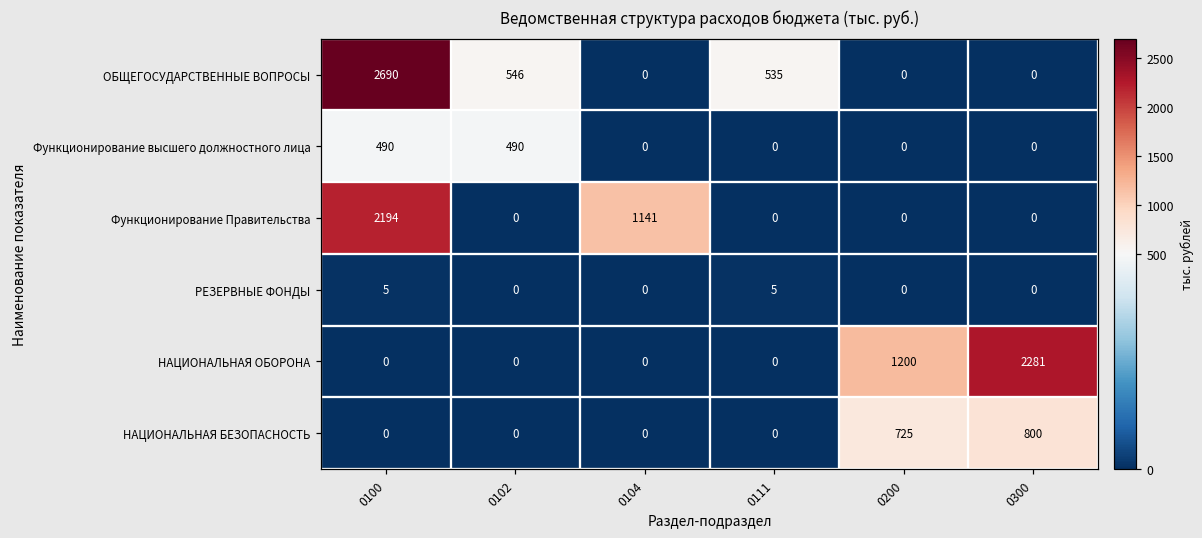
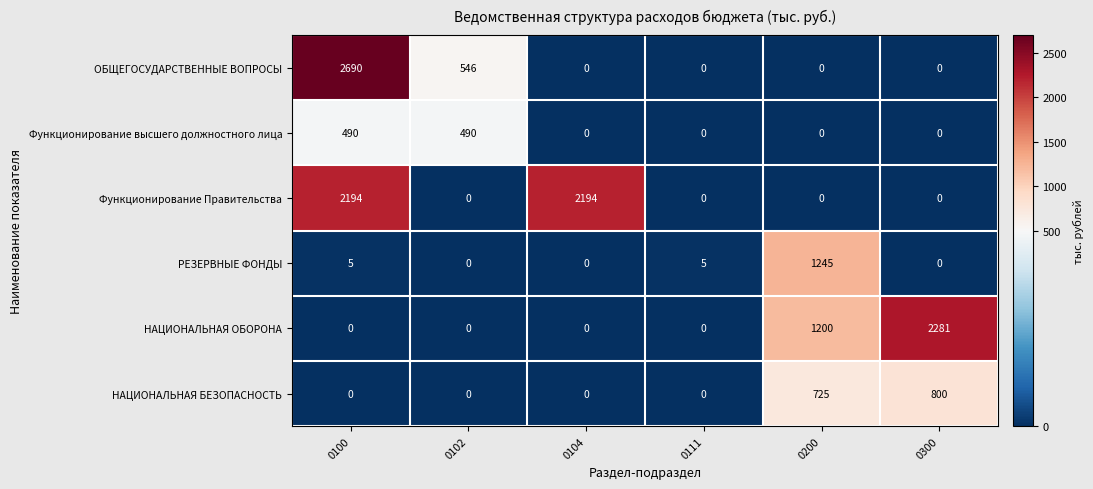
  {
    "ОБЩЕГОСУДАРСТВЕННЫЕ ВОПРОСЫ": {
      "0100": 2690,
      "0102": 546,
      "0104": 0,
-     "0111": 535,
+     "0111": 0,
      "0200": 0,
      "0300": 0
    },
    "Функционирование высшего должностного лица": {
      "0100": 490,
      "0102": 490,
      "0104": 0,
      "0111": 0,
      "0200": 0,
      "0300": 0
    },
    "Функционирование Правительства": {
      "0100": 2194,
      "0102": 0,
-     "0104": 1141,
+     "0104": 2194,
      "0111": 0,
      "0200": 0,
      "0300": 0
    },
    "РЕЗЕРВНЫЕ ФОНДЫ": {
      "0100": 5,
      "0102": 0,
      "0104": 0,
      "0111": 5,
-     "0200": 0,
+     "0200": 1245,
      "0300": 0
    },
    "НАЦИОНАЛЬНАЯ ОБОРОНА": {
      "0100": 0,
      "0102": 0,
      "0104": 0,
      "0111": 0,
      "0200": 1200,
      "0300": 2281
    },
    "НАЦИОНАЛЬНАЯ БЕЗОПАСНОСТЬ": {
      "0100": 0,
      "0102": 0,
      "0104": 0,
      "0111": 0,
      "0200": 725,
      "0300": 800
    }
  }
